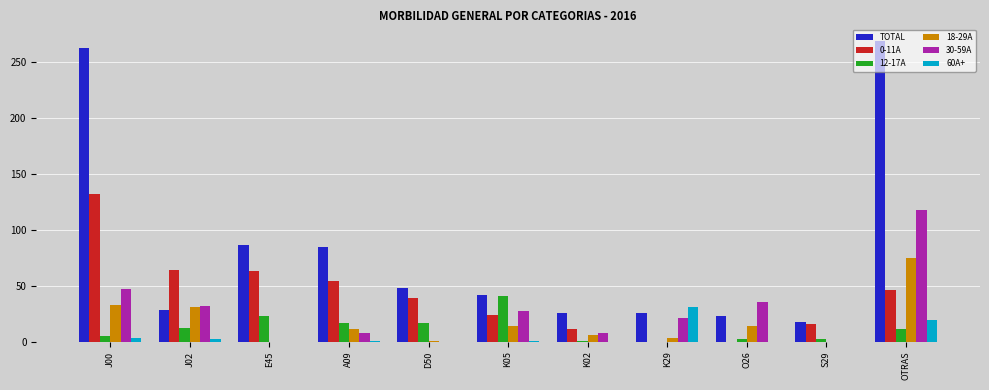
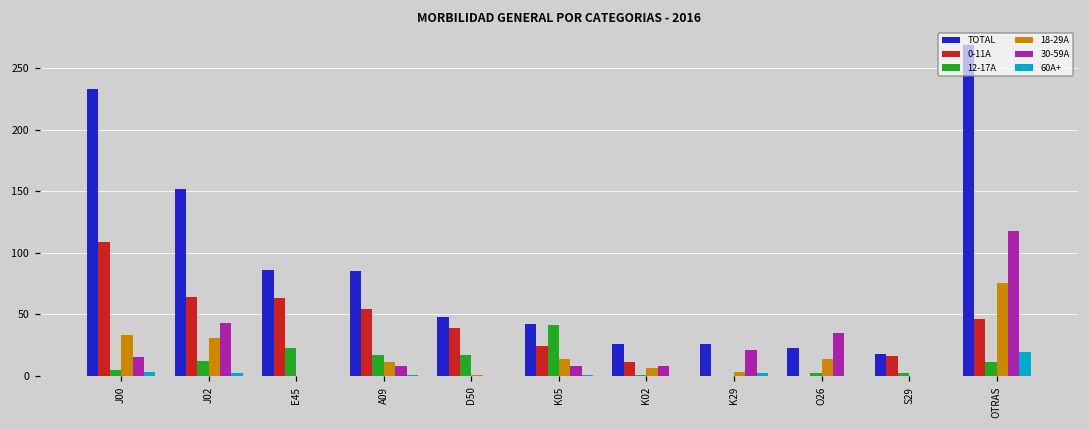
  {
    "TOTAL": {
-     "J00": 262,
-     "J02": 28,
+     "J00": 233,
+     "J02": 152,
      "E45": 86,
      "A09": 85,
      "D50": 48,
      "K05": 42,
      "K02": 26,
      "K29": 26,
      "O26": 23,
      "S29": 18
    },
    "0-11A": {
-     "J00": 132,
+     "J00": 109,
      "J02": 64,
      "E45": 63,
      "A09": 54,
      "D50": 39,
      "K05": 24,
      "K02": 11,
      "K29": 0,
      "O26": 0,
      "S29": 16,
      "OTRAS": 46
    },
    "12-17A": {
      "J00": 5,
      "J02": 12,
      "E45": 23,
      "A09": 17,
      "D50": 17,
      "K05": 41,
      "K29": 0,
      "OTRAS": 11
    },
    "18-29A": {
      "J00": 33,
      "J02": 31,
      "E45": 0,
      "A09": 11,
      "K05": 14,
      "K02": 6,
      "K29": 3,
      "O26": 14,
      "S29": 0,
      "OTRAS": 75
    },
    "30-59A": {
-     "J00": 47,
-     "J02": 32,
+     "J00": 15,
+     "J02": 43,
      "E45": 0,
      "A09": 8,
      "D50": 0,
-     "K05": 27,
+     "K05": 8,
      "K02": 8,
      "K29": 21,
      "O26": 35,
      "S29": 0,
      "OTRAS": 118
    },
    "60A+": {
      "J00": 3,
      "E45": 0,
      "D50": 0,
      "K02": 0,
-     "K29": 31,
+     "K29": 2,
      "O26": 0,
      "S29": 0,
      "OTRAS": 19
    }
  }
